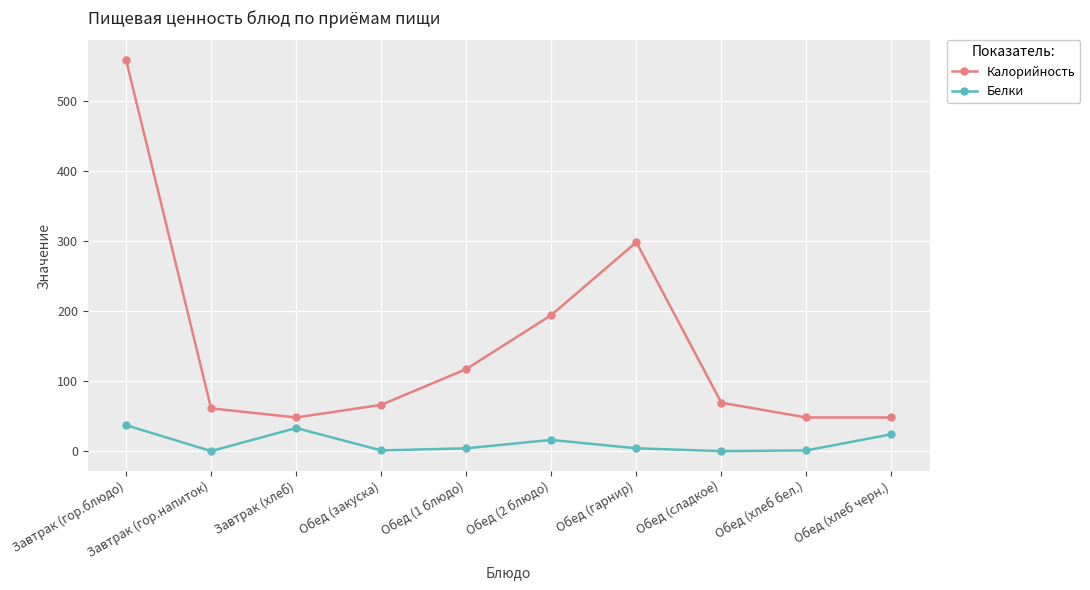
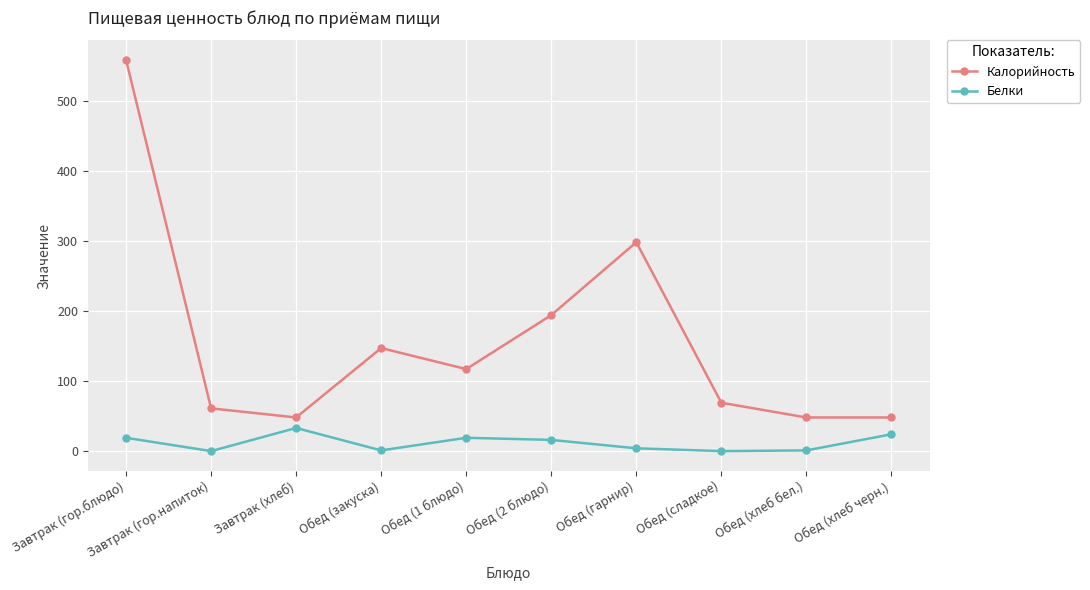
  {
    "Калорийность": {
      "Завтрак (гор.блюдо)": 560,
      "Завтрак (гор.напиток)": 60,
      "Завтрак (хлеб)": 50,
-     "Обед (закуска)": 70,
+     "Обед (закуска)": 150,
      "Обед (1 блюдо)": 120,
      "Обед (2 блюдо)": 190,
      "Обед (гарнир)": 300,
      "Обед (сладкое)": 70,
      "Обед (хлеб бел.)": 50,
      "Обед (хлеб черн.)": 50
    },
    "Белки": {
-     "Завтрак (гор.блюдо)": 40,
+     "Завтрак (гор.блюдо)": 20,
      "Завтрак (гор.напиток)": 0,
      "Завтрак (хлеб)": 30,
      "Обед (закуска)": 0,
-     "Обед (1 блюдо)": 0,
+     "Обед (1 блюдо)": 20,
      "Обед (2 блюдо)": 20,
      "Обед (гарнир)": 0,
      "Обед (сладкое)": 0,
      "Обед (хлеб бел.)": 0,
      "Обед (хлеб черн.)": 20
    }
  }
